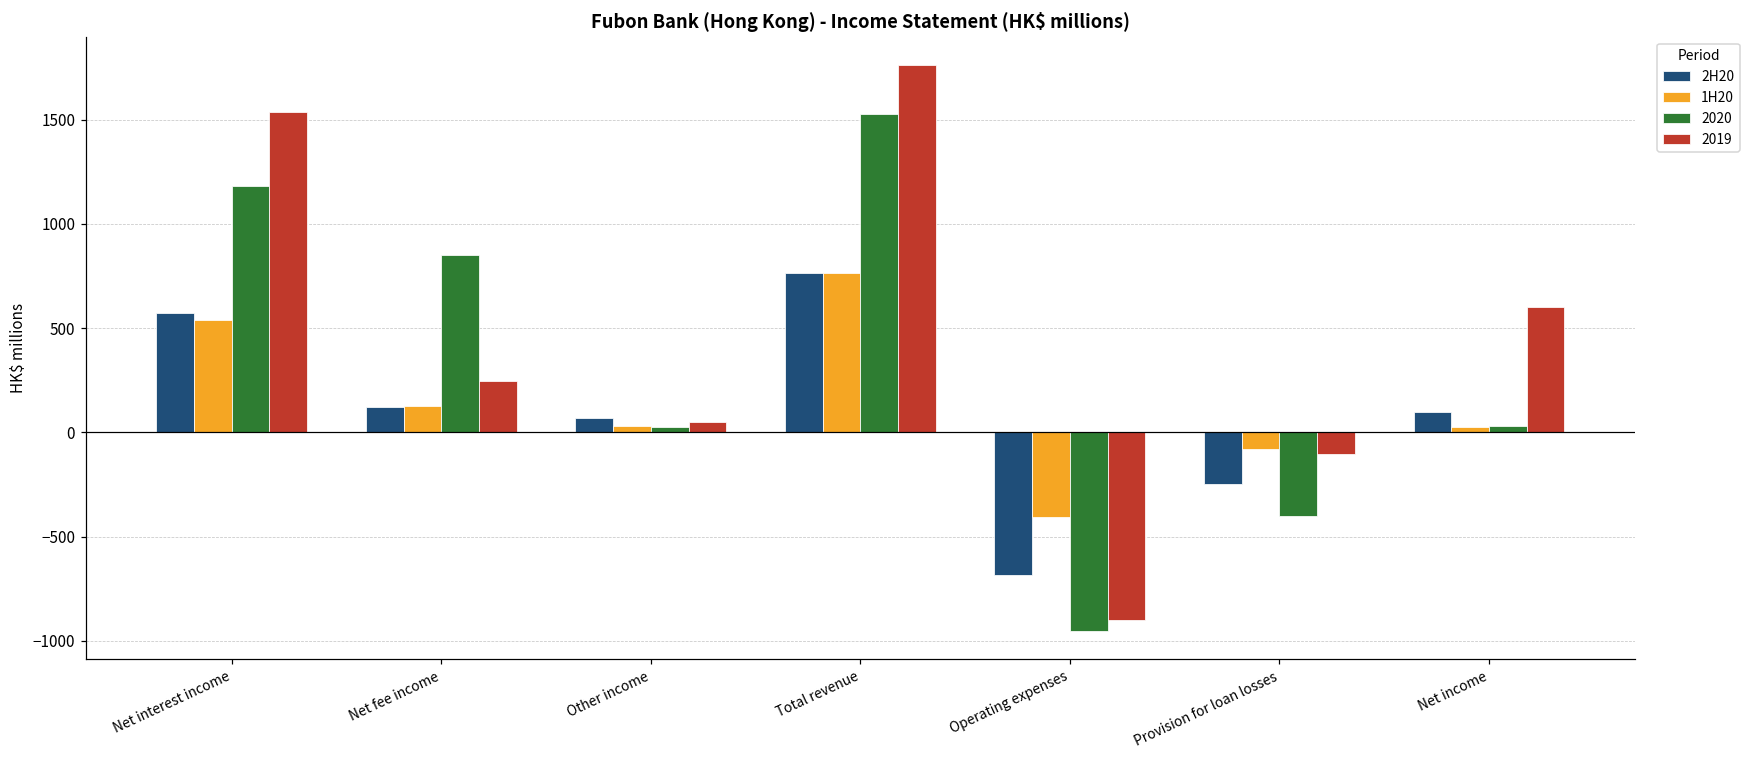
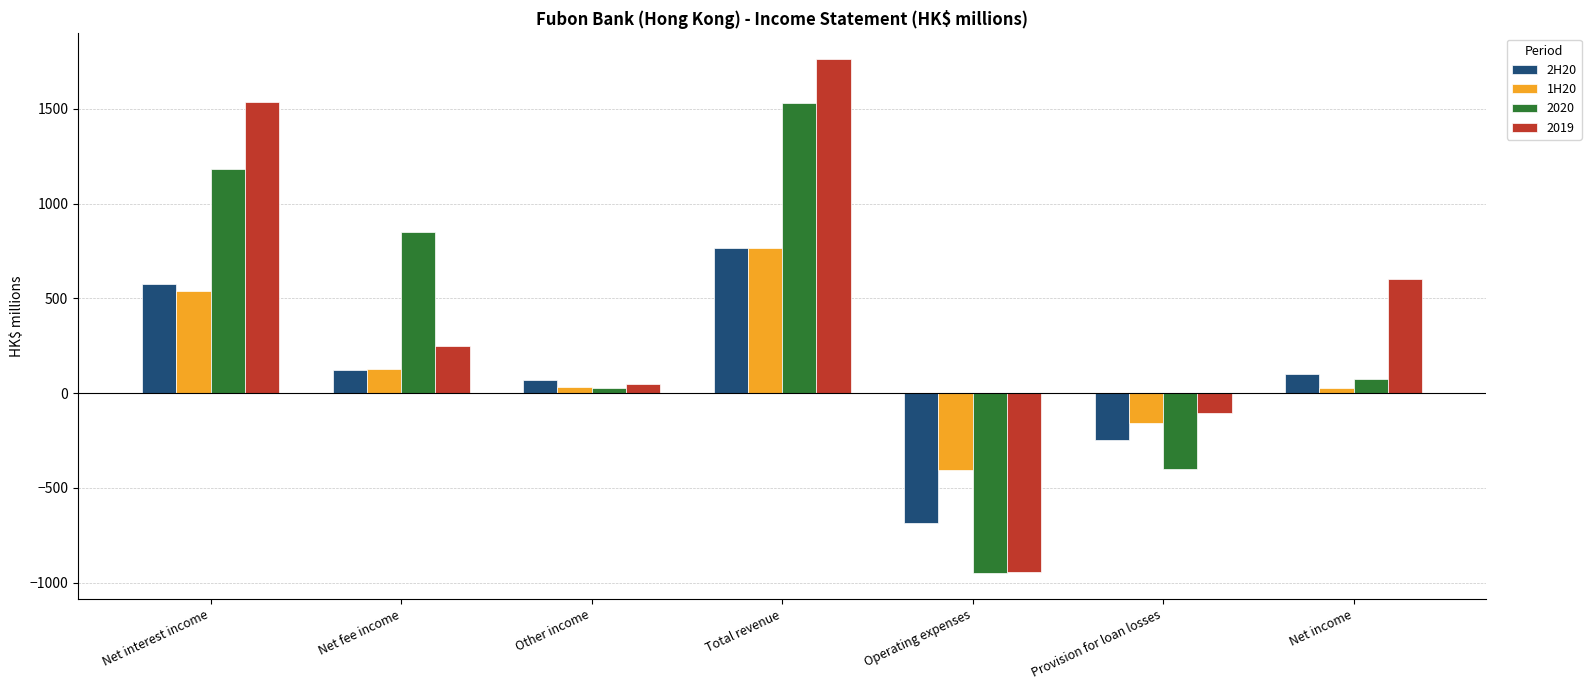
  {
    "2H20": {
      "Net interest income": 570,
      "Net fee income": 120,
      "Other income": 70,
      "Total revenue": 760,
      "Operating expenses": -690,
      "Provision for loan losses": -250,
      "Net income": 100
    },
    "1H20": {
      "Net interest income": 540,
      "Net fee income": 120,
      "Other income": 30,
      "Total revenue": 760,
      "Operating expenses": -410,
-     "Provision for loan losses": -80,
+     "Provision for loan losses": -160,
      "Net income": 30
    },
    "2020": {
      "Net interest income": 1180,
      "Net fee income": 850,
      "Other income": 20,
      "Total revenue": 1530,
      "Operating expenses": -950,
      "Provision for loan losses": -400,
-     "Net income": 30
+     "Net income": 80
    },
    "2019": {
      "Net interest income": 1540,
      "Net fee income": 250,
      "Other income": 50,
      "Total revenue": 1760,
-     "Operating expenses": -900,
+     "Operating expenses": -940,
      "Provision for loan losses": -110,
      "Net income": 600
    }
  }
